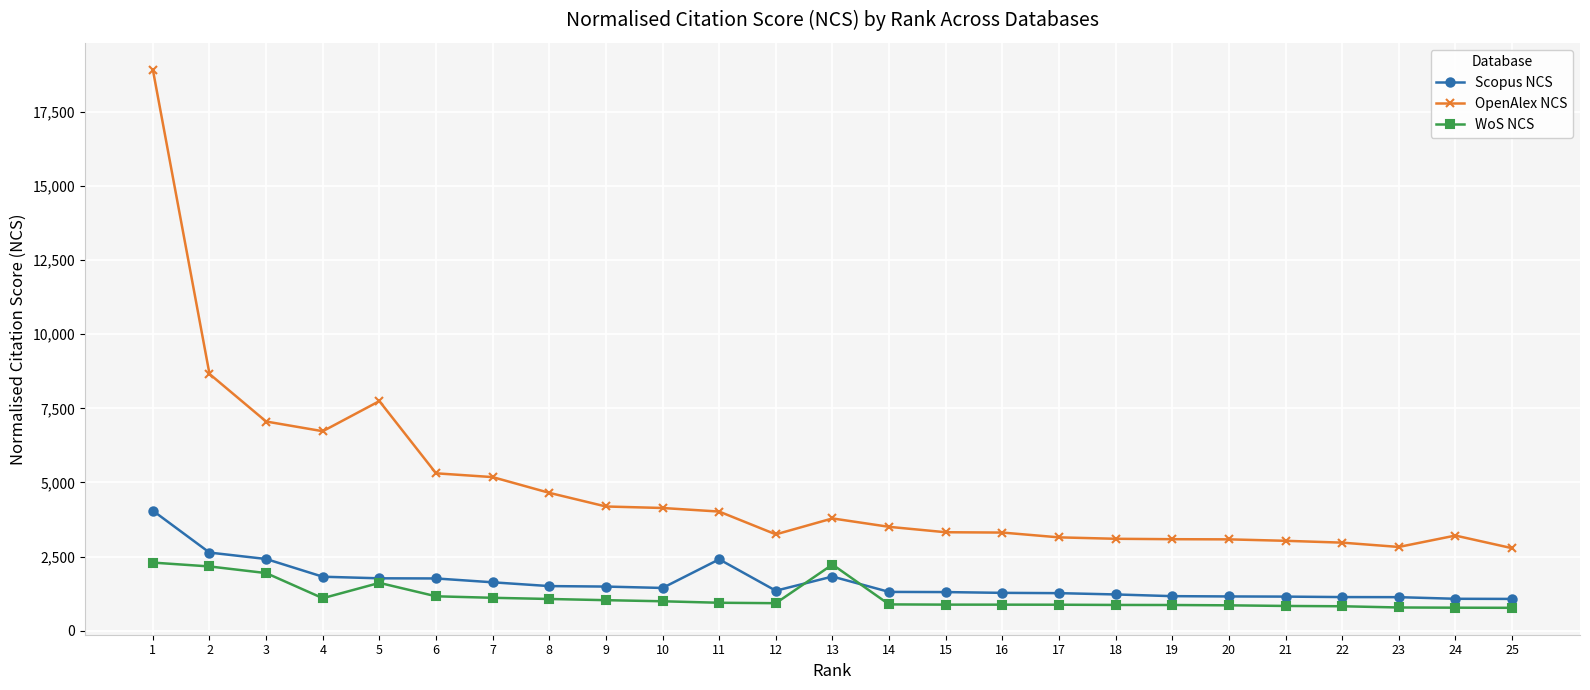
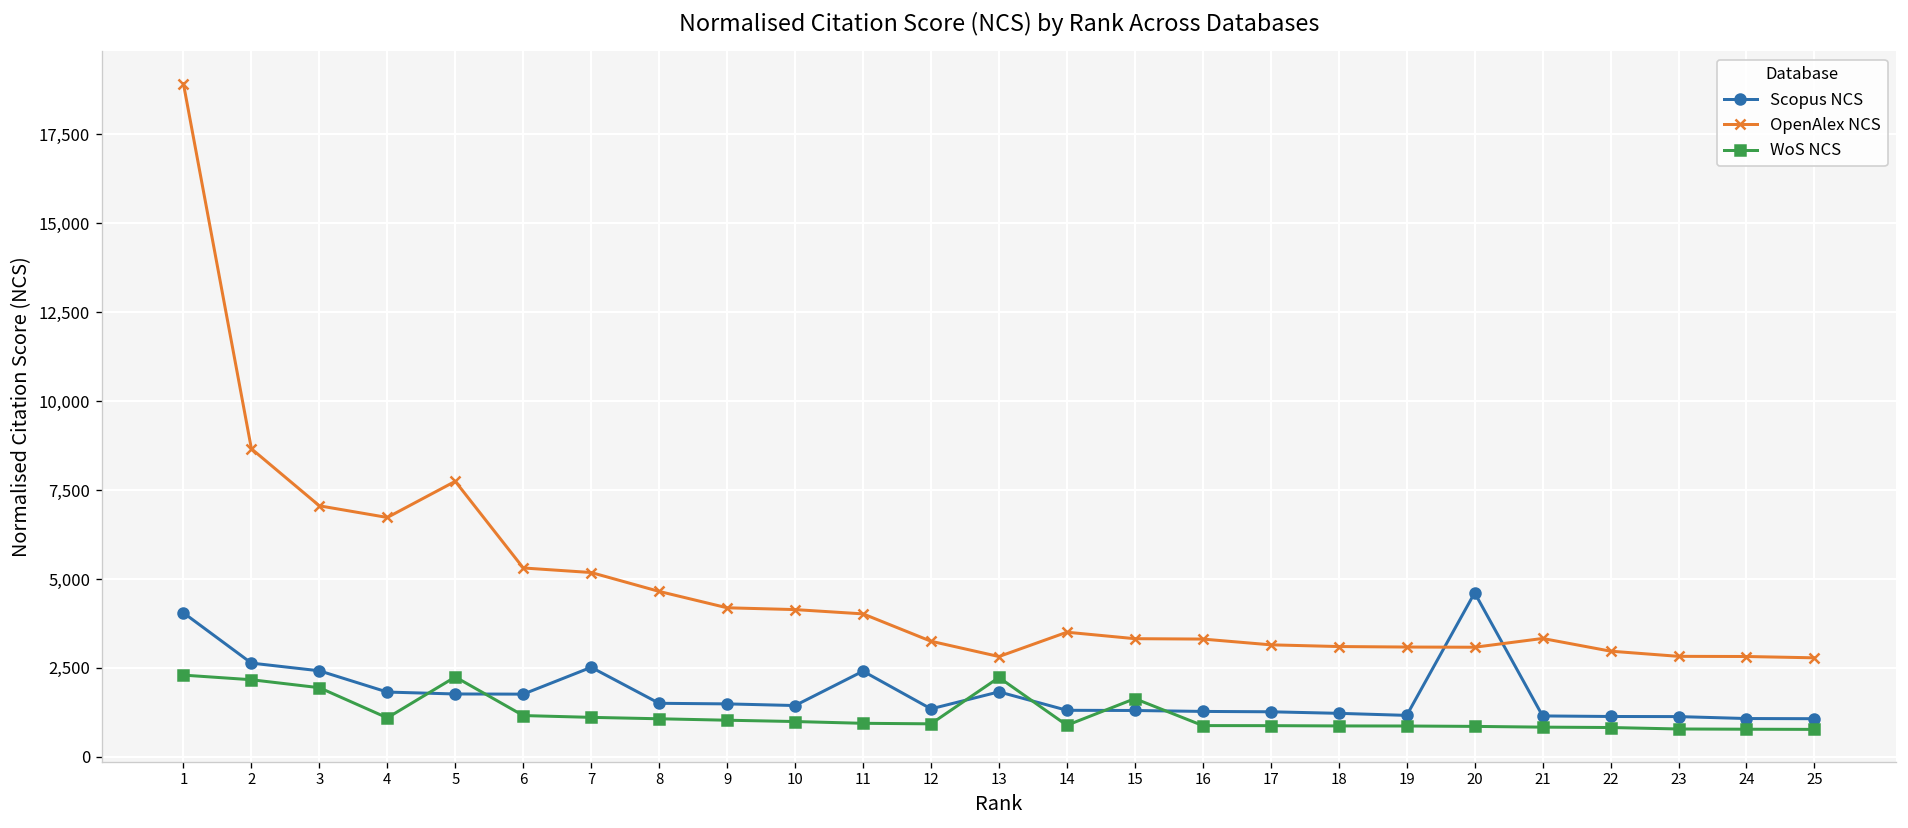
  {
    "Scopus NCS": {
      "1": "4,000",
      "2": "2,600",
      "3": "2,400",
      "4": "1,800",
      "5": "1,800",
      "6": "1,800",
-     "7": "1,600",
+     "7": "2,500",
      "8": "1,500",
      "9": "1,500",
      "10": "1,400",
      "11": "2,400",
      "12": "1,300",
      "13": "1,800",
      "14": "1,300",
      "15": "1,300",
      "16": "1,300",
      "17": "1,300",
      "18": "1,200",
      "19": "1,200",
-     "20": "1,200",
+     "20": "4,600",
      "21": "1,100",
      "22": "1,100",
      "23": "1,100",
      "24": "1,100",
      "25": "1,100"
    },
    "OpenAlex NCS": {
      "1": "18,900",
      "2": "8,700",
      "3": "7,100",
      "4": "6,700",
      "5": "7,700",
      "6": "5,300",
      "7": "5,200",
      "8": "4,700",
      "9": "4,200",
      "10": "4,100",
      "11": "4,000",
      "12": "3,200",
-     "13": "3,800",
+     "13": "2,800",
      "14": "3,500",
      "15": "3,300",
      "16": "3,300",
      "17": "3,100",
      "18": "3,100",
      "19": "3,100",
      "20": "3,100",
-     "21": "3,000",
+     "21": "3,300",
      "22": "3,000",
      "23": "2,800",
-     "24": "3,200",
+     "24": "2,800",
      "25": "2,800"
    },
    "WoS NCS": {
      "1": "2,300",
      "2": "2,200",
      "3": "1,900",
      "4": "1,100",
-     "5": "1,600",
+     "5": "2,200",
      "6": "1,200",
      "7": "1,100",
      "8": "1,100",
      "9": "1,000",
      "10": "1,000",
      "11": "900",
      "12": "900",
      "13": "2,200",
      "14": "900",
-     "15": "900",
+     "15": "1,600",
      "16": "900",
      "17": "900",
      "18": "900",
      "19": "900",
      "20": "900",
      "21": "800",
      "22": "800",
      "23": "800",
      "24": "800",
      "25": "800"
    }
  }
